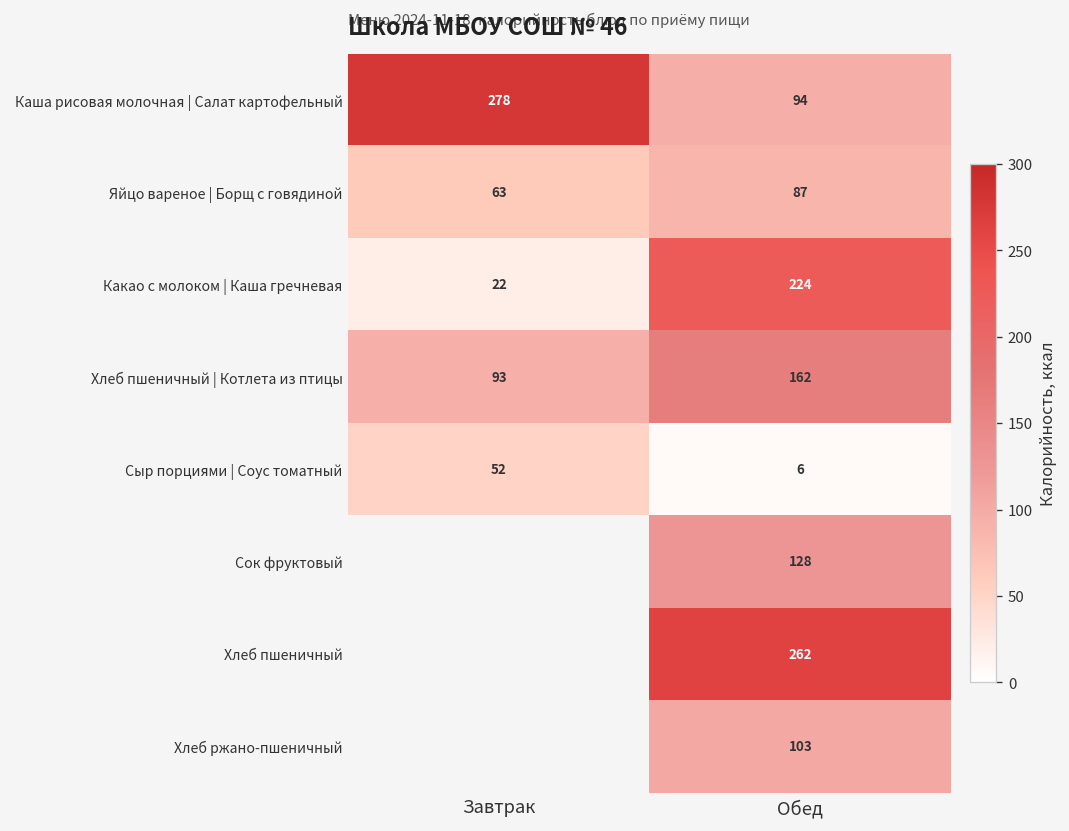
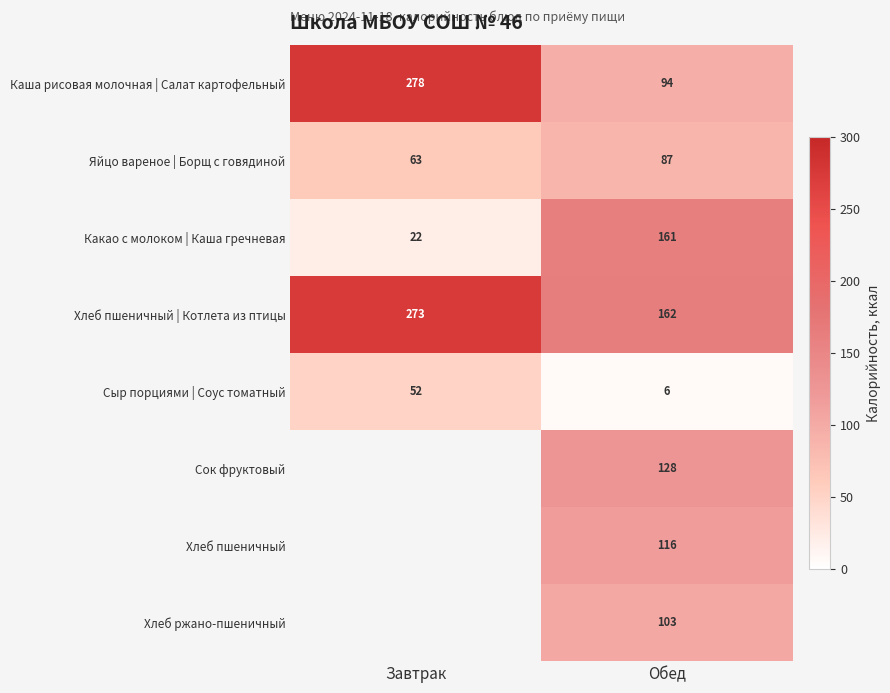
  {
    "Каша рисовая молочная | Салат картофельный": {
      "Завтрак": 278,
      "Обед": 94
    },
    "Яйцо вареное | Борщ с говядиной": {
      "Завтрак": 63,
      "Обед": 87
    },
    "Какао с молоком | Каша гречневая": {
      "Завтрак": 22,
-     "Обед": 224
+     "Обед": 161
    },
    "Хлеб пшеничный | Котлета из птицы": {
-     "Завтрак": 93,
+     "Завтрак": 273,
      "Обед": 162
    },
    "Сыр порциями | Соус томатный": {
      "Завтрак": 52,
      "Обед": 6
    },
    "Сок фруктовый": {
      "Обед": 128
    },
    "Хлеб пшеничный": {
-     "Обед": 262
+     "Обед": 116
    },
    "Хлеб ржано-пшеничный": {
      "Обед": 103
    }
  }
